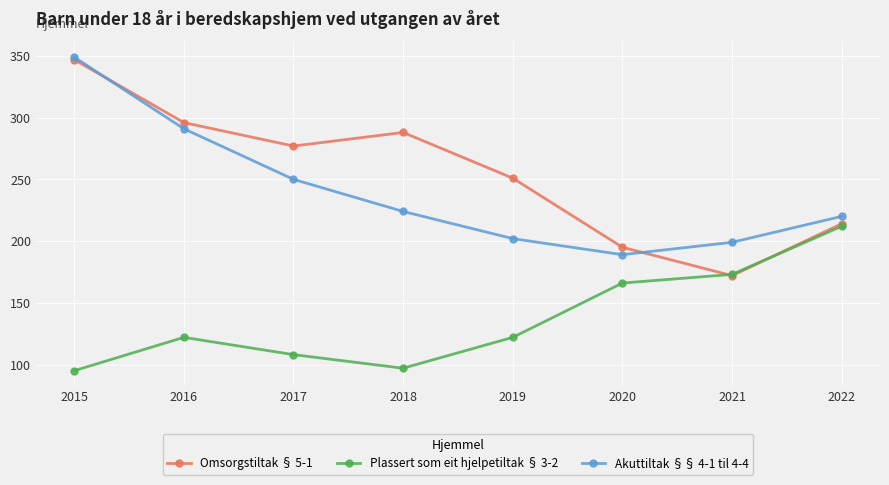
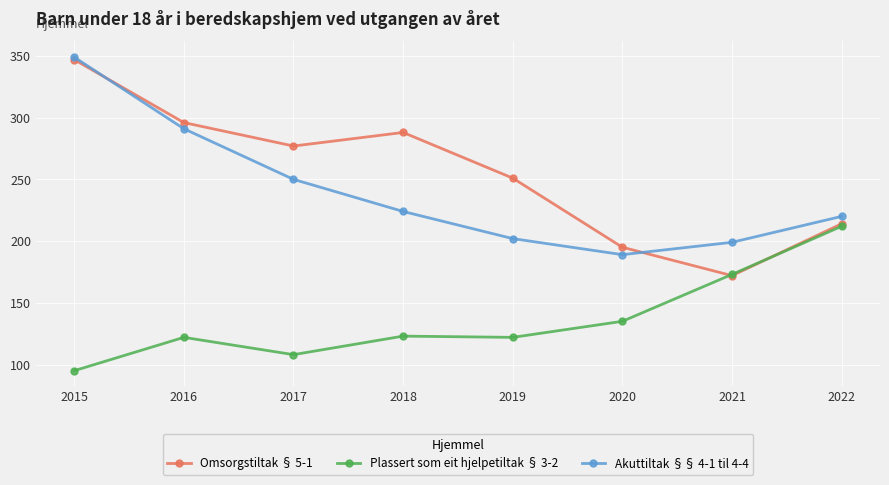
  {
    "Omsorgstiltak § 5-1": {
      "2016": 296,
      "2017": 277,
      "2018": 288,
      "2019": 251,
      "2020": 195
    },
    "Plassert som eit hjelpetiltak § 3-2": {
      "2015": 95,
      "2016": 122,
      "2017": 108,
-     "2018": 97,
+     "2018": 123,
      "2019": 122,
-     "2020": 166
+     "2020": 135
    },
    "Akuttiltak §§ 4-1 til 4-4": {
      "2016": 291,
      "2017": 250,
      "2018": 224,
      "2019": 202,
      "2020": 189,
      "2021": 199,
      "2022": 220
    }
  }
